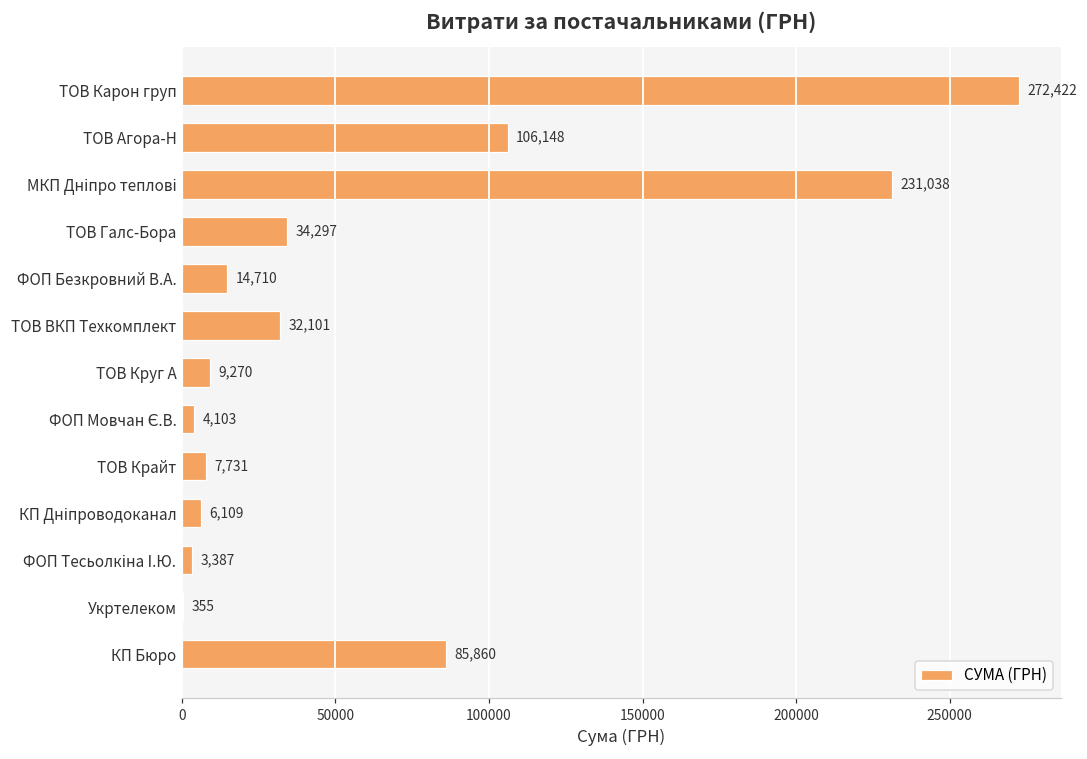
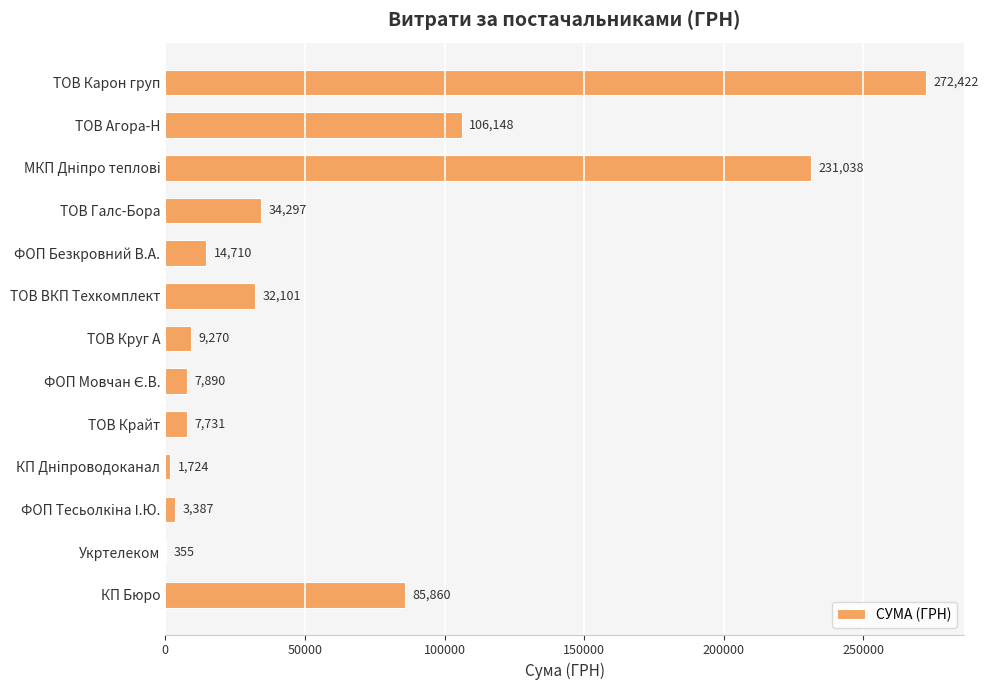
  {
    "ТОВ Карон груп": "272,422",
    "ТОВ Агора-Н": "106,148",
    "МКП Дніпро теплові": "231,038",
    "ТОВ Галс-Бора": "34,297",
    "ФОП Безкровний В.А.": "14,710",
    "ТОВ ВКП Техкомплект": "32,101",
    "ТОВ Круг А": "9,270",
-   "ФОП Мовчан Є.В.": "4,103",
+   "ФОП Мовчан Є.В.": "7,890",
    "ТОВ Крайт": "7,731",
-   "КП Дніпроводоканал": "6,109",
+   "КП Дніпроводоканал": "1,724",
    "ФОП Тесьолкіна І.Ю.": "3,387",
    "Укртелеком": "355",
    "КП Бюро": "85,860"
  }
